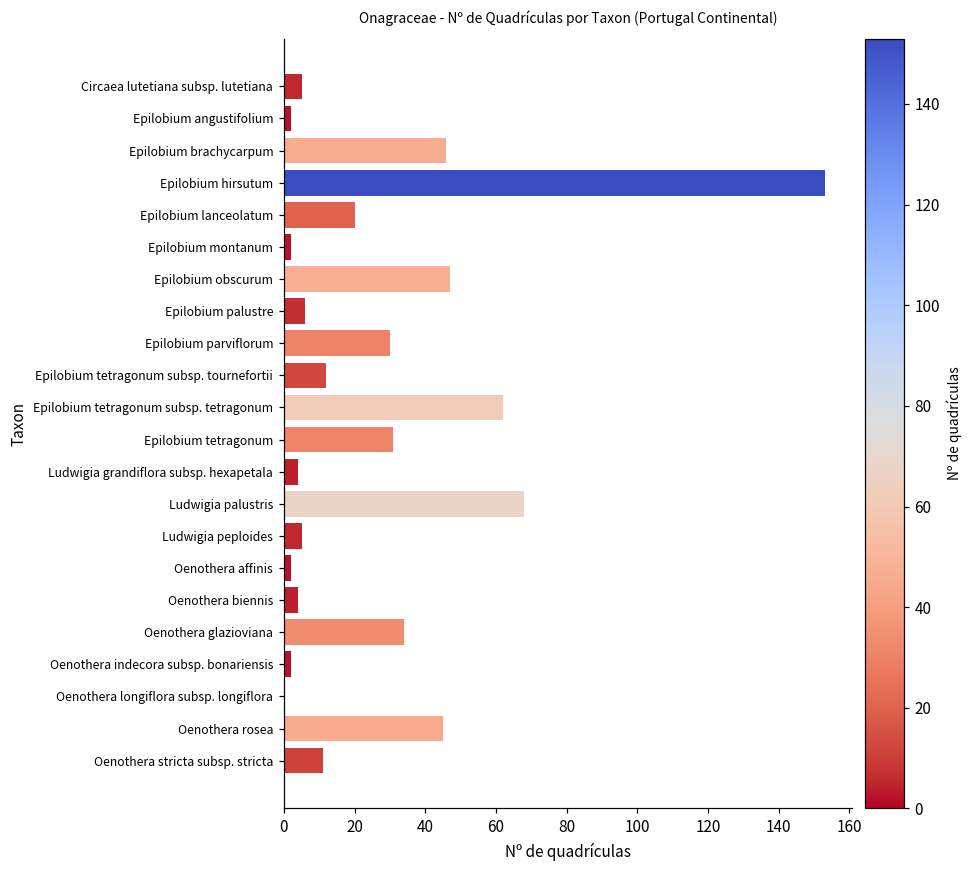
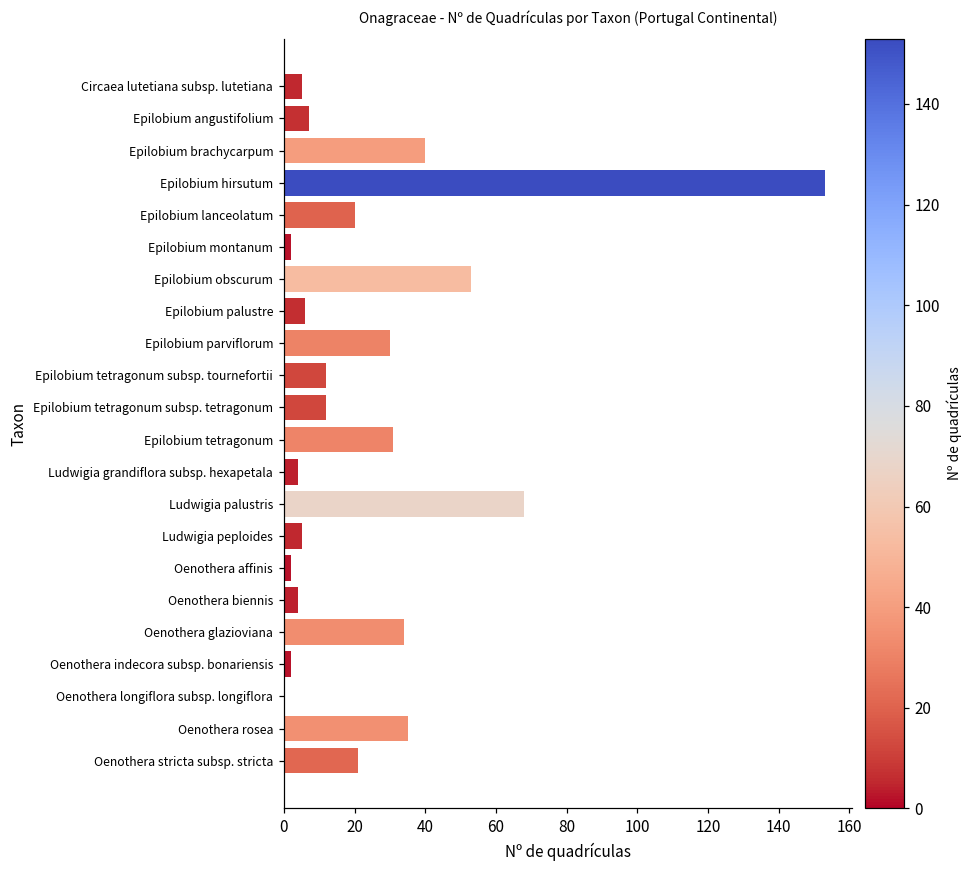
  {
    "Circaea lutetiana subsp. lutetiana": 5,
-   "Epilobium angustifolium": 2,
-   "Epilobium brachycarpum": 46,
+   "Epilobium angustifolium": 7,
+   "Epilobium brachycarpum": 40,
    "Epilobium hirsutum": 153,
    "Epilobium lanceolatum": 20,
    "Epilobium montanum": 2,
-   "Epilobium obscurum": 47,
+   "Epilobium obscurum": 53,
    "Epilobium palustre": 6,
    "Epilobium parviflorum": 30,
    "Epilobium tetragonum subsp. tournefortii": 12,
-   "Epilobium tetragonum subsp. tetragonum": 62,
+   "Epilobium tetragonum subsp. tetragonum": 12,
    "Epilobium tetragonum": 31,
    "Ludwigia grandiflora subsp. hexapetala": 4,
    "Ludwigia palustris": 68,
    "Ludwigia peploides": 5,
    "Oenothera affinis": 2,
    "Oenothera biennis": 4,
    "Oenothera glazioviana": 34,
    "Oenothera indecora subsp. bonariensis": 2,
    "Oenothera longiflora subsp. longiflora": 0,
-   "Oenothera rosea": 45,
-   "Oenothera stricta subsp. stricta": 11
+   "Oenothera rosea": 35,
+   "Oenothera stricta subsp. stricta": 21
  }
